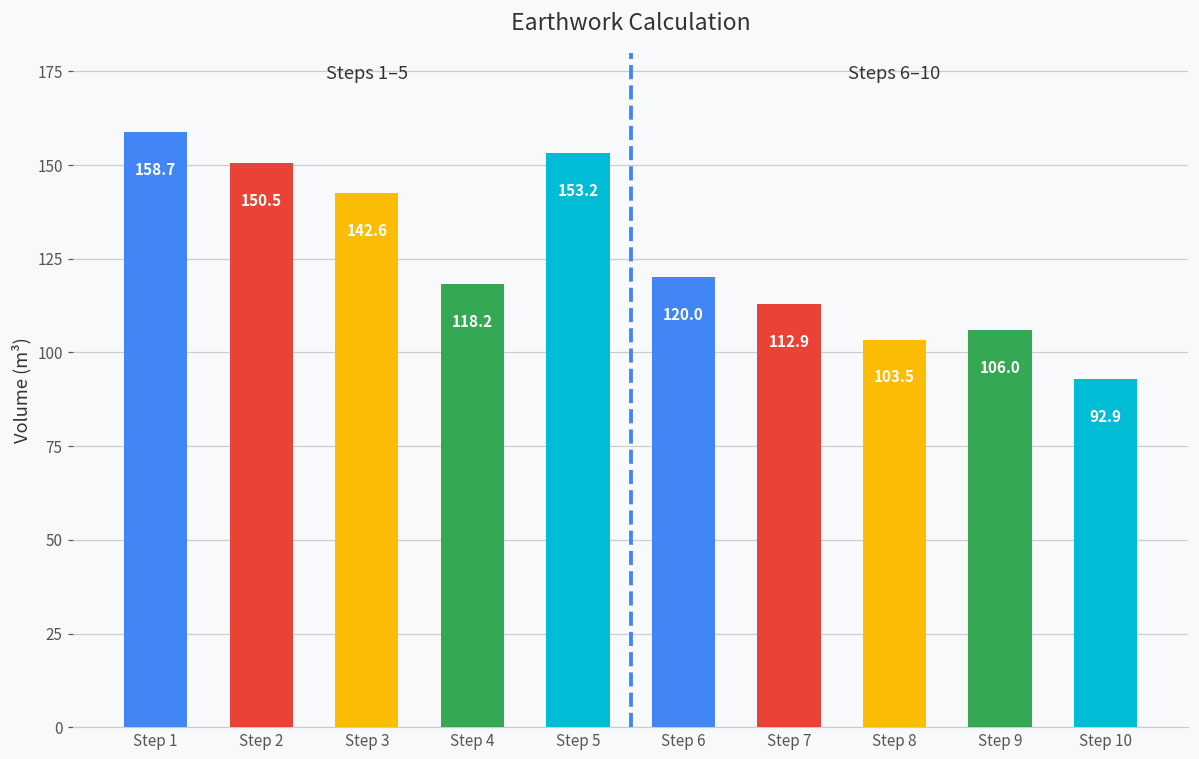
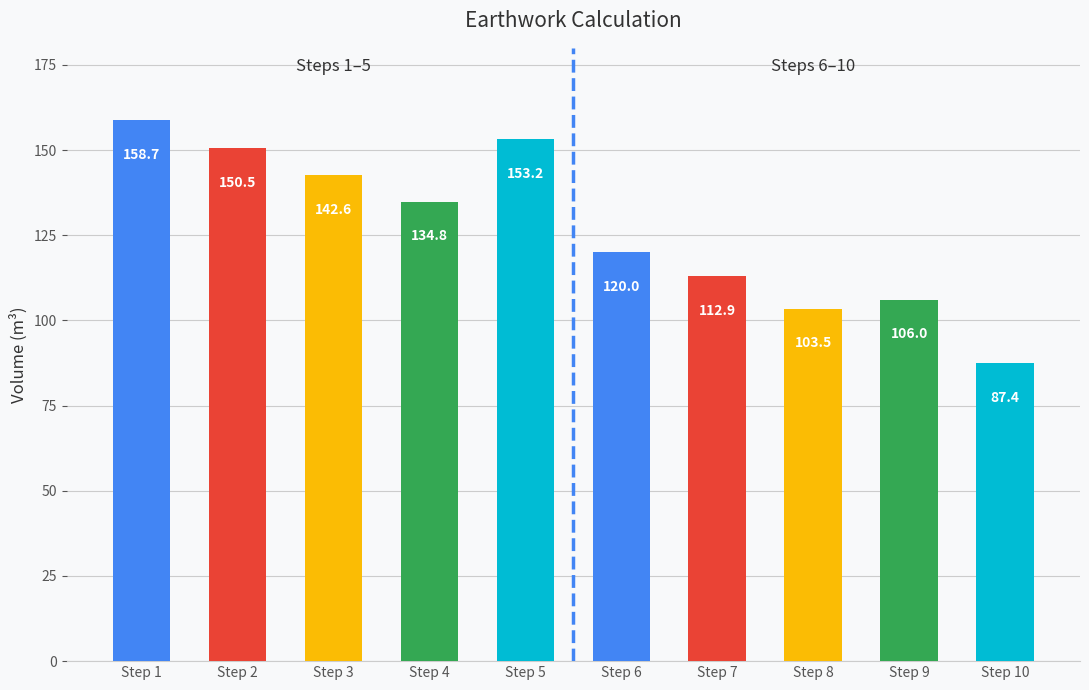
  {
    "Step 1": 158.7,
    "Step 2": 150.5,
    "Step 3": 142.6,
-   "Step 4": 118.2,
+   "Step 4": 134.8,
    "Step 5": 153.2,
    "Step 6": 120.0,
    "Step 7": 112.9,
    "Step 8": 103.5,
    "Step 9": 106.0,
-   "Step 10": 92.9
+   "Step 10": 87.4
  }
